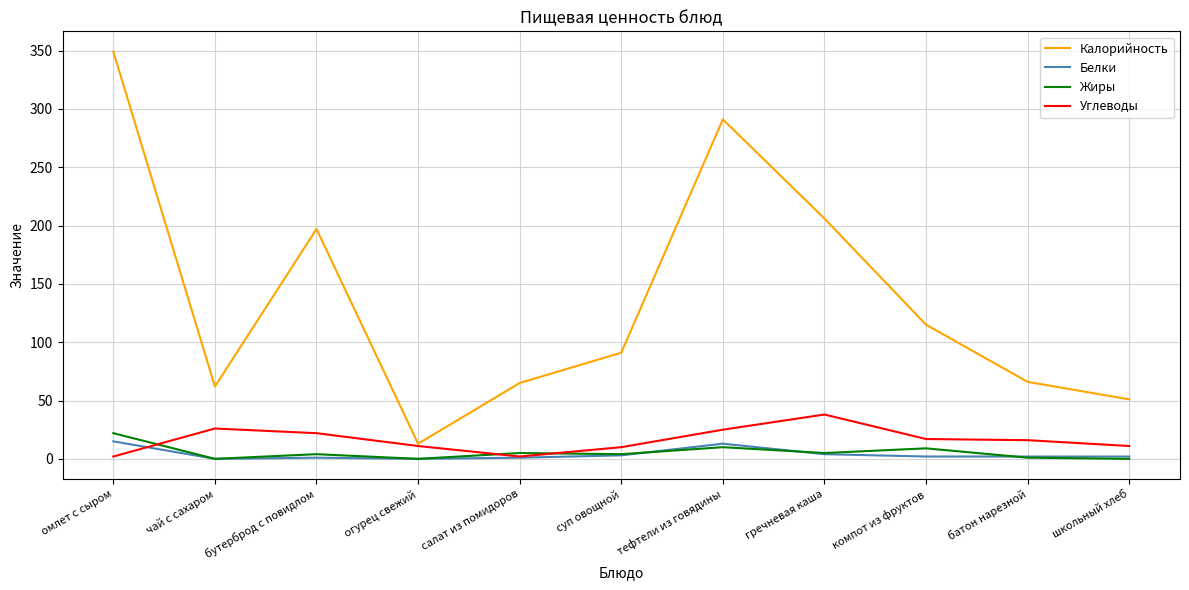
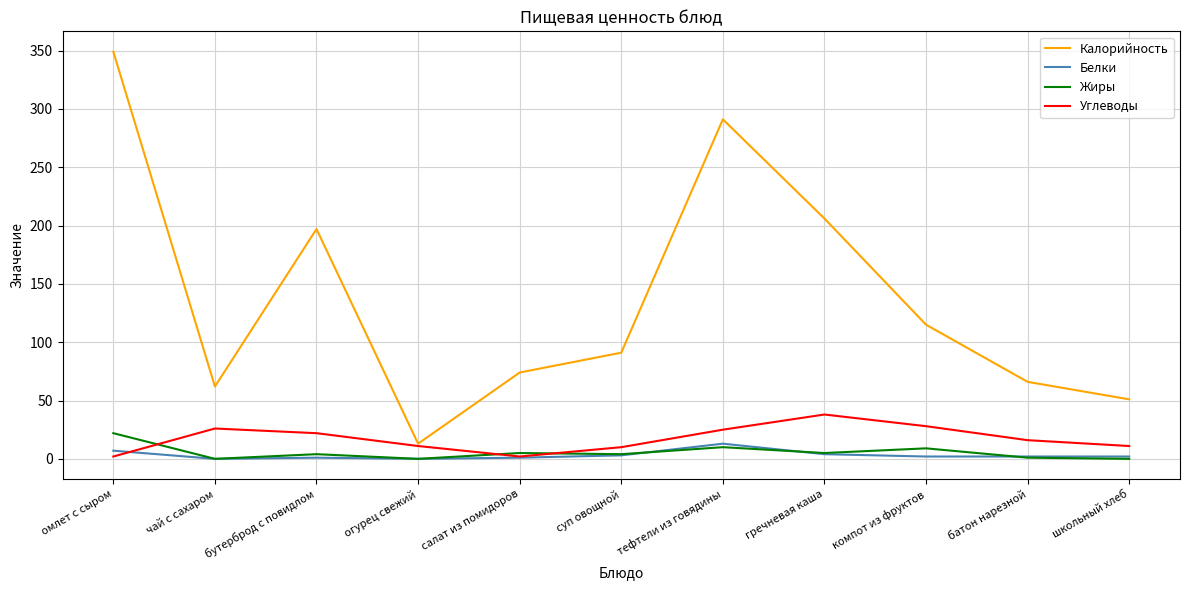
  {
    "Калорийность": {
      "омлет с сыром": 349,
      "чай с сахаром": 62,
      "бутерброд с повидлом": 197,
-     "салат из помидоров": 65,
+     "салат из помидоров": 74,
      "суп овощной": 91,
      "тефтели из говядины": 291,
      "гречневая каша": 206,
      "компот из фруктов": 115,
      "батон нарезной": 66,
      "школьный хлеб": 51
    },
    "Белки": {
-     "омлет с сыром": 15,
+     "омлет с сыром": 7,
      "бутерброд с повидлом": 1,
      "тефтели из говядины": 13,
      "компот из фруктов": 2
    },
    "Жиры": {
      "омлет с сыром": 22,
      "бутерброд с повидлом": 4,
      "салат из помидоров": 5,
      "тефтели из говядины": 10,
      "компот из фруктов": 9
    },
    "Углеводы": {
      "омлет с сыром": 2,
      "чай с сахаром": 26,
      "бутерброд с повидлом": 22,
      "суп овощной": 10,
      "тефтели из говядины": 25,
      "гречневая каша": 38,
-     "компот из фруктов": 17,
+     "компот из фруктов": 28,
      "батон нарезной": 16,
      "школьный хлеб": 11
    }
  }
